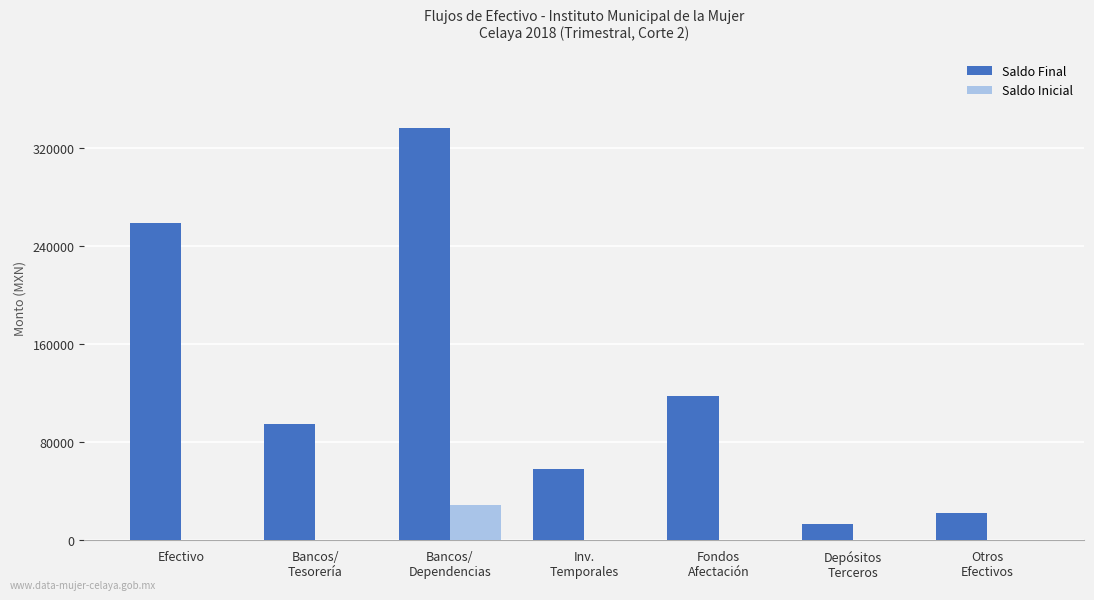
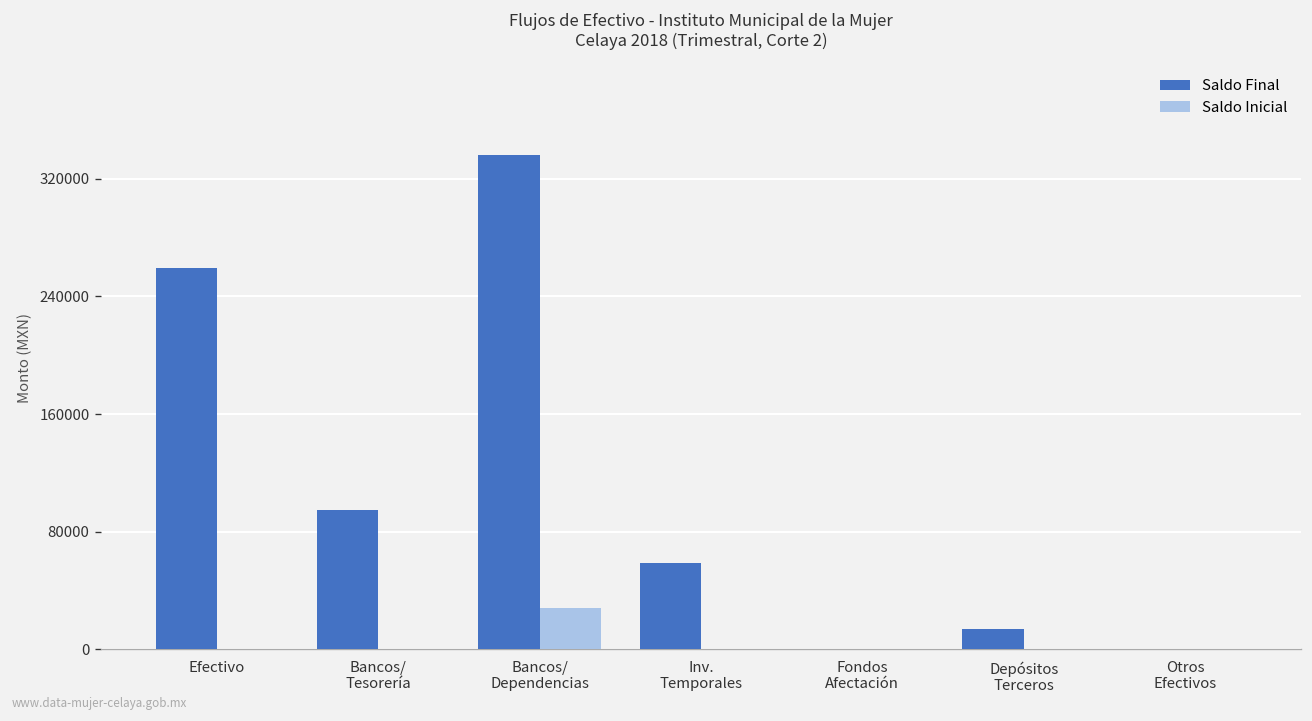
  {
    "Saldo Final": {
      "Efectivo": 259000,
      "Bancos/ Tesorería": 95000,
      "Bancos/ Dependencias": 336000,
      "Inv. Temporales": 58000,
-     "Fondos Afectación": 118000,
+     "Fondos Afectación": 0,
      "Depósitos Terceros": 14000,
-     "Otros Efectivos": 22000
+     "Otros Efectivos": 0
    },
    "Saldo Inicial": {
      "Efectivo": 0,
      "Bancos/ Tesorería": 0,
      "Bancos/ Dependencias": 28000,
      "Inv. Temporales": 0,
      "Fondos Afectación": 0,
      "Depósitos Terceros": 0,
      "Otros Efectivos": 0
    }
  }
